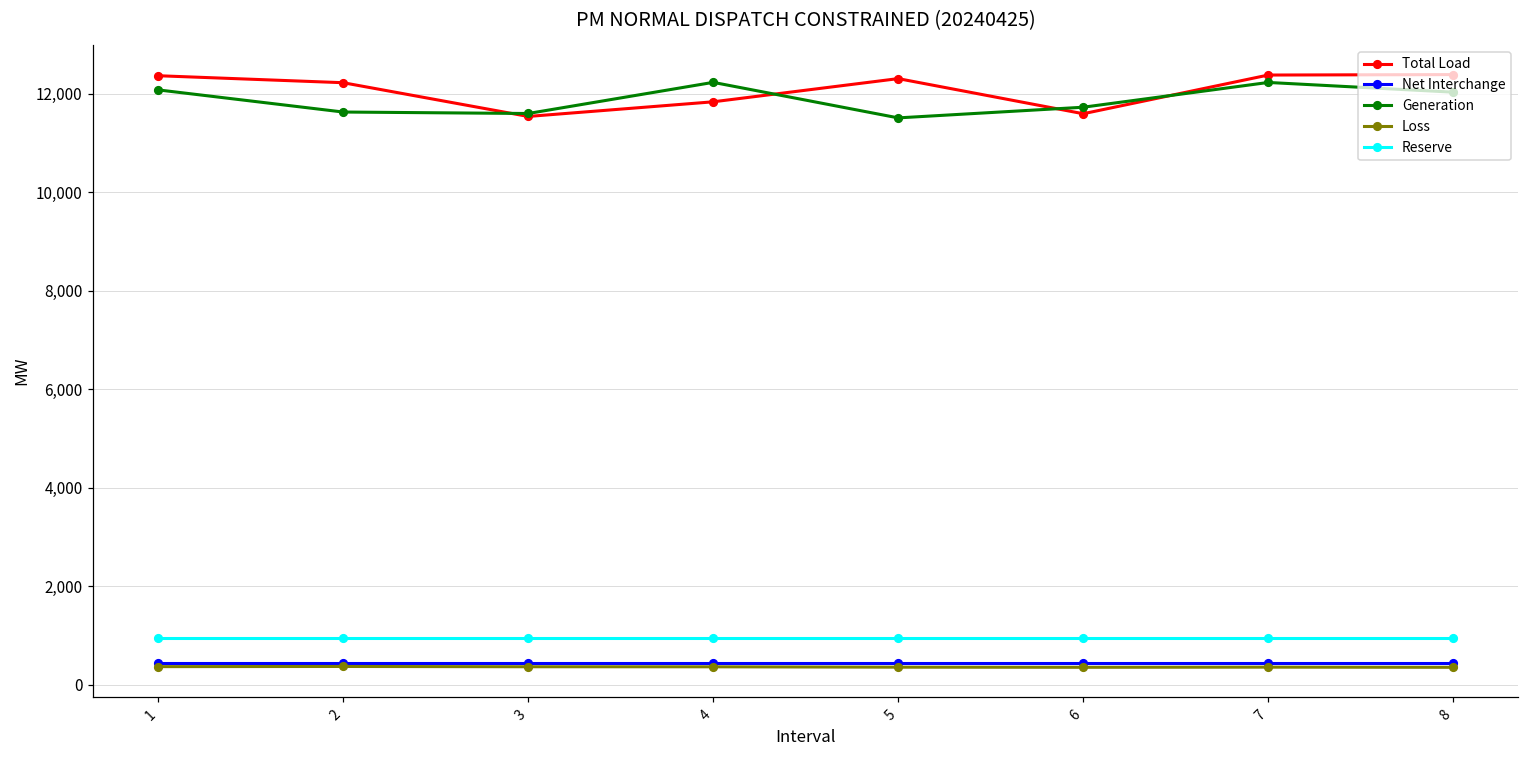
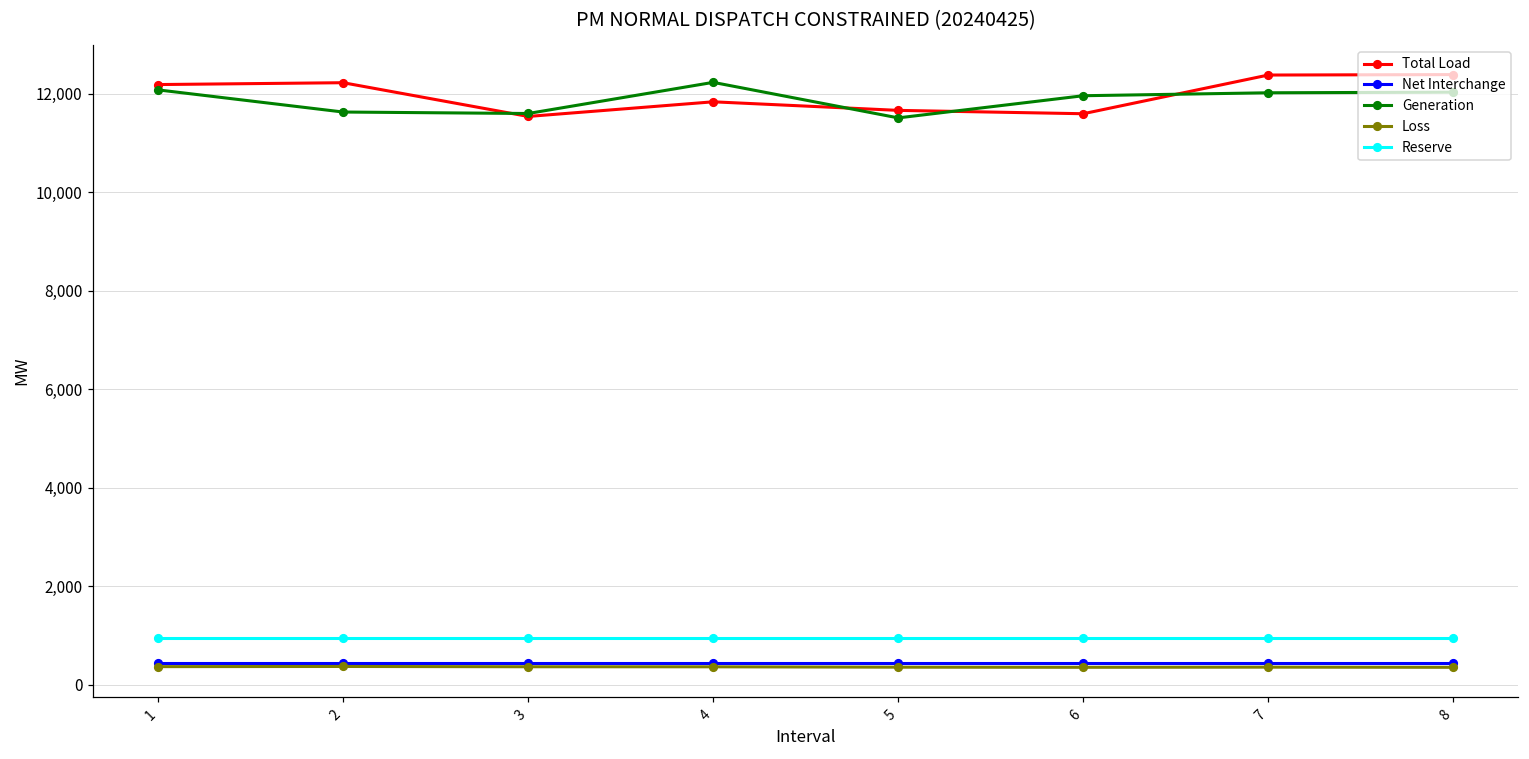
  {
    "Total Load": {
-     "1": "12,400",
+     "1": "12,200",
      "2": "12,200",
      "3": "11,500",
      "4": "11,800",
-     "5": "12,300",
+     "5": "11,700",
      "6": "11,600",
      "7": "12,400"
    },
    "Net Interchange": {
      "1": "400",
      "2": "400",
      "3": "400",
      "4": "400",
      "5": "400",
      "6": "400",
      "7": "400",
      "8": "400"
    },
    "Generation": {
      "1": "12,100",
      "2": "11,600",
      "3": "11,600",
      "4": "12,200",
      "5": "11,500",
-     "6": "11,700",
-     "7": "12,200"
+     "6": "12,000",
+     "7": "12,000"
    },
    "Loss": {
      "1": "400",
      "2": "400",
      "3": "400",
      "4": "400",
      "5": "400",
      "6": "400",
      "7": "400",
      "8": "400"
    },
    "Reserve": {
      "1": "1,000",
      "2": "1,000",
      "3": "1,000",
      "4": "1,000",
      "5": "1,000",
      "6": "1,000",
      "7": "1,000",
      "8": "1,000"
    }
  }
